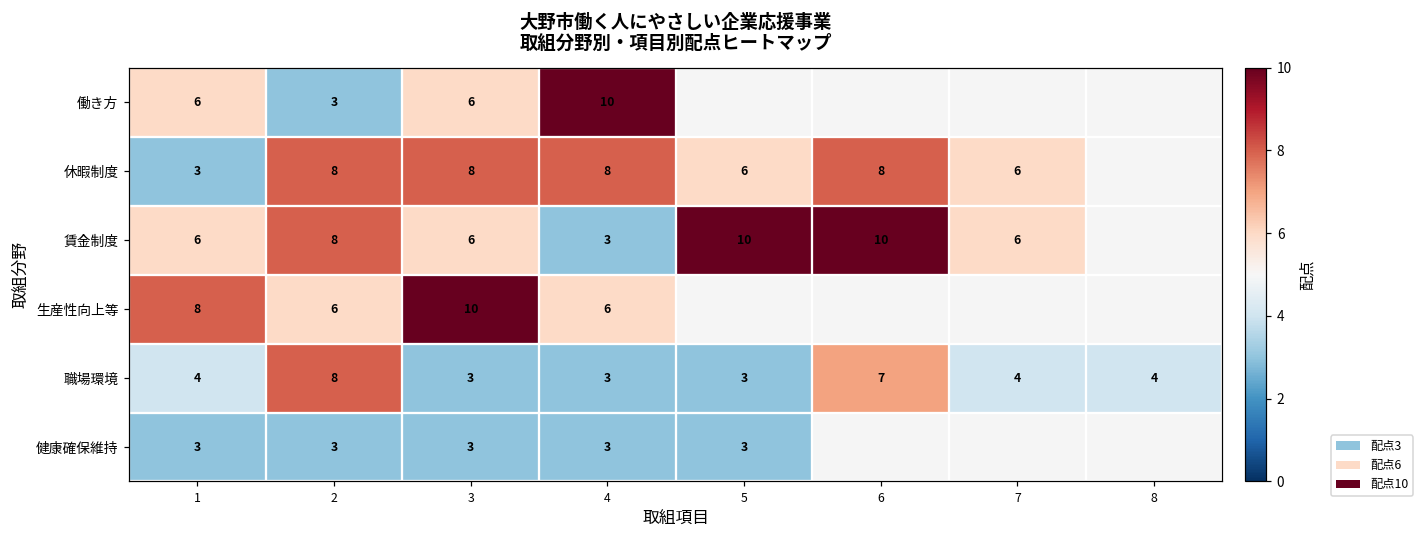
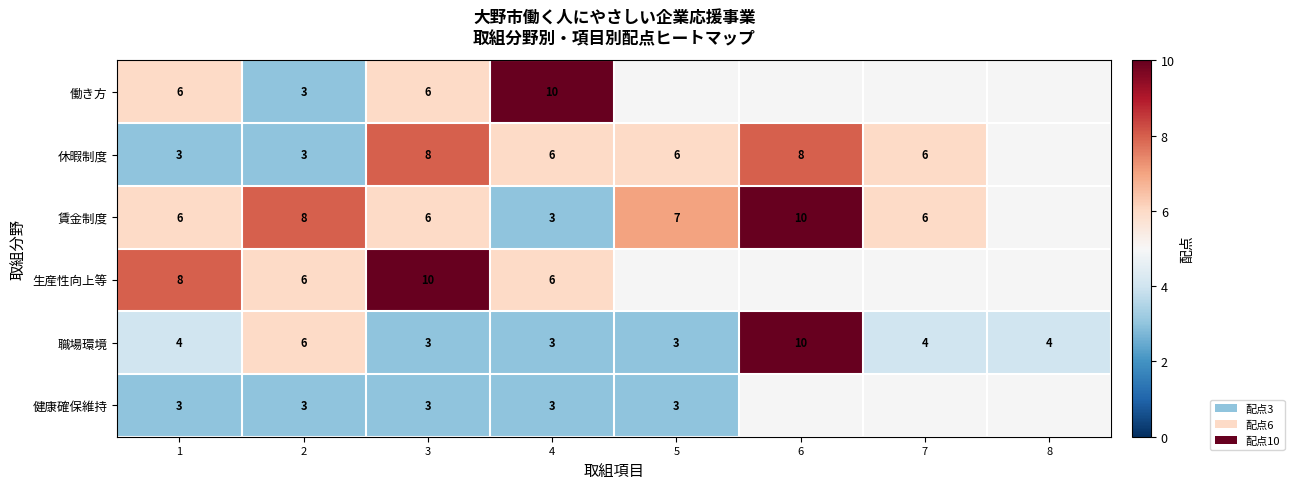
  {
    "働き方": {
      "1": 6,
      "2": 3,
      "3": 6,
      "4": 10
    },
    "休暇制度": {
      "1": 3,
-     "2": 8,
+     "2": 3,
      "3": 8,
-     "4": 8,
+     "4": 6,
      "5": 6,
      "6": 8,
      "7": 6
    },
    "賃金制度": {
      "1": 6,
      "2": 8,
      "3": 6,
      "4": 3,
-     "5": 10,
+     "5": 7,
      "6": 10,
      "7": 6
    },
    "生産性向上等": {
      "1": 8,
      "2": 6,
      "3": 10,
      "4": 6
    },
    "職場環境": {
      "1": 4,
-     "2": 8,
+     "2": 6,
      "3": 3,
      "4": 3,
      "5": 3,
-     "6": 7,
+     "6": 10,
      "7": 4,
      "8": 4
    },
    "健康確保維持": {
      "1": 3,
      "2": 3,
      "3": 3,
      "4": 3,
      "5": 3
    }
  }
